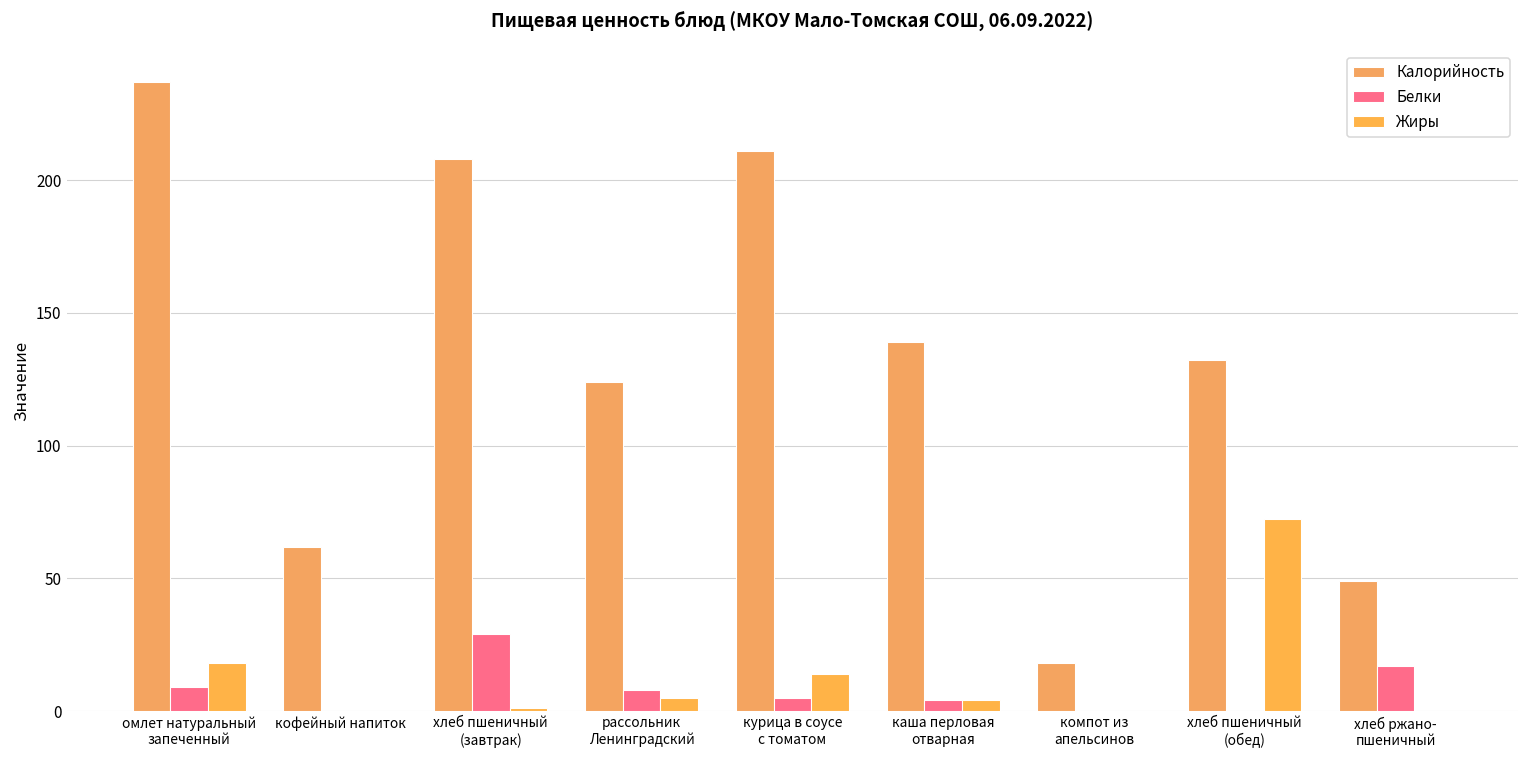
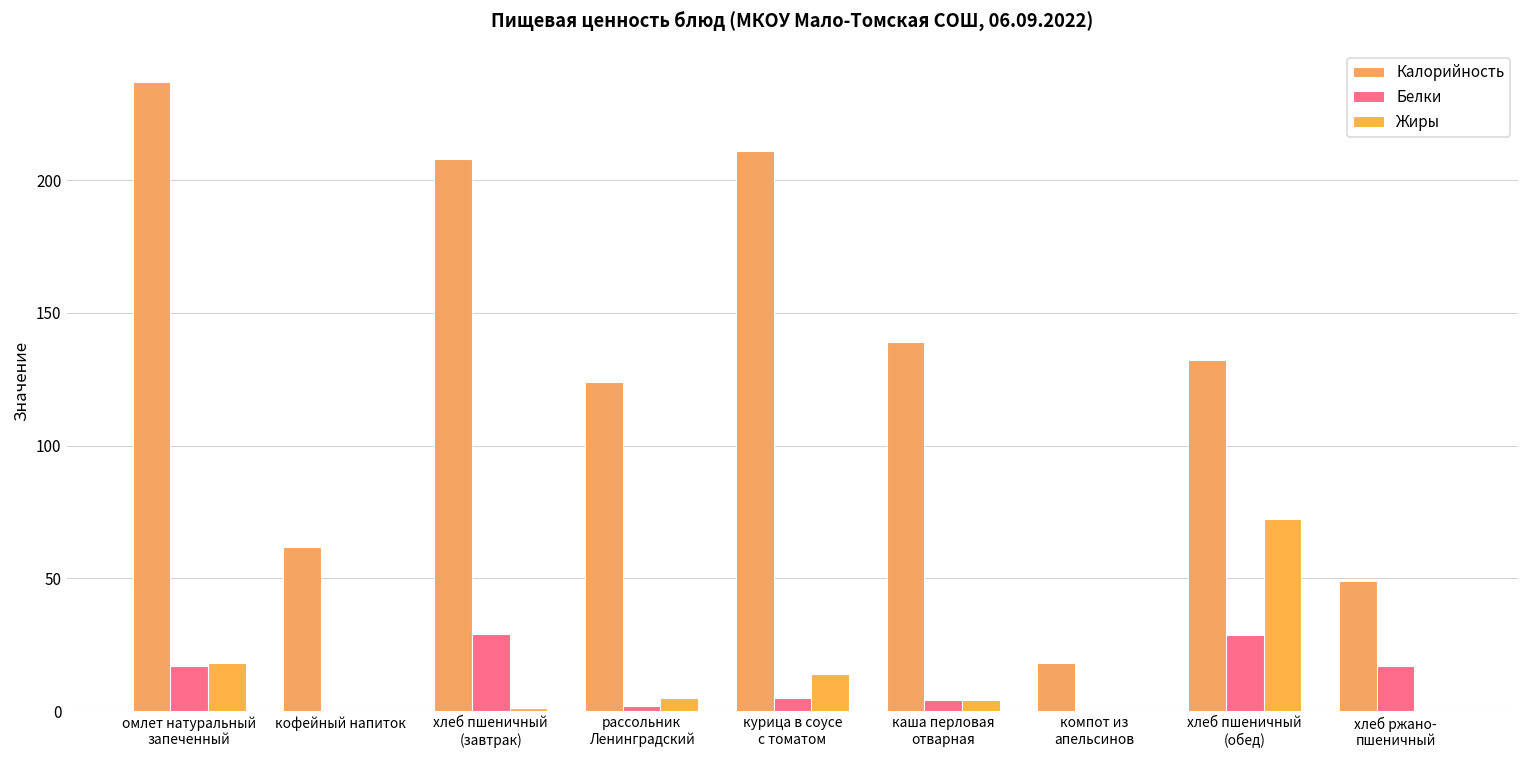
  {
    "Белки": {
-     "омлет натуральный запеченный": 9,
+     "омлет натуральный запеченный": 17,
      "кофейный напиток": 0,
      "хлеб пшеничный (завтрак)": 29,
-     "рассольник Ленинградский": 8,
+     "рассольник Ленинградский": 2,
      "курица в соусе с томатом": 5,
      "каша перловая отварная": 4,
      "компот из апельсинов": 0,
-     "хлеб пшеничный (обед)": 0,
+     "хлеб пшеничный (обед)": 29,
      "хлеб ржано- пшеничный": 17
    }
  }
